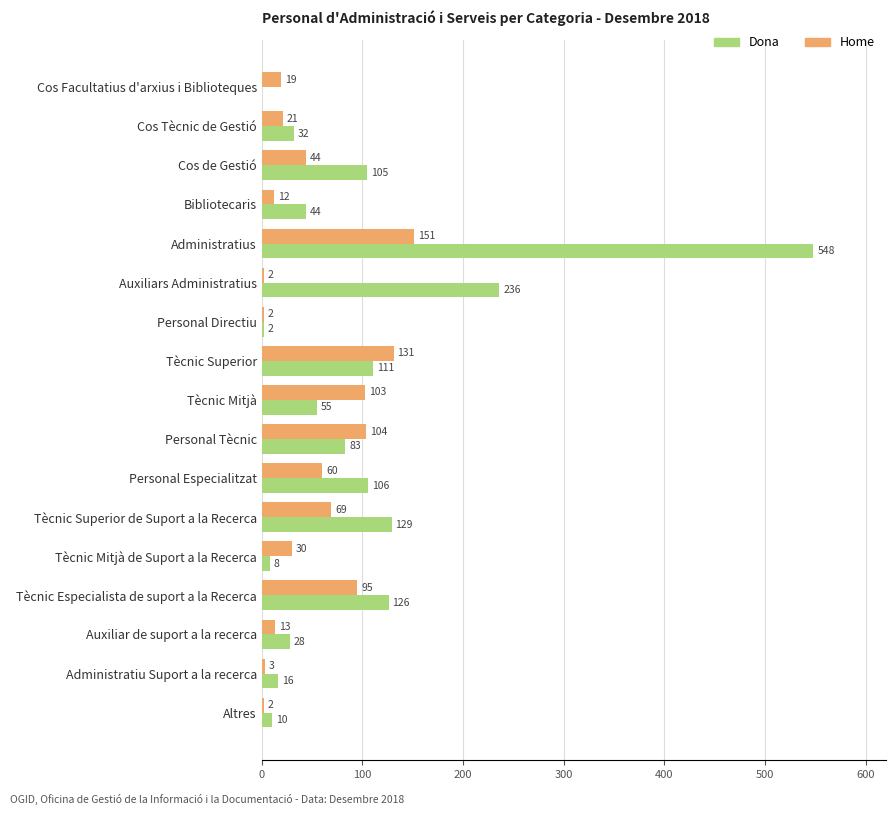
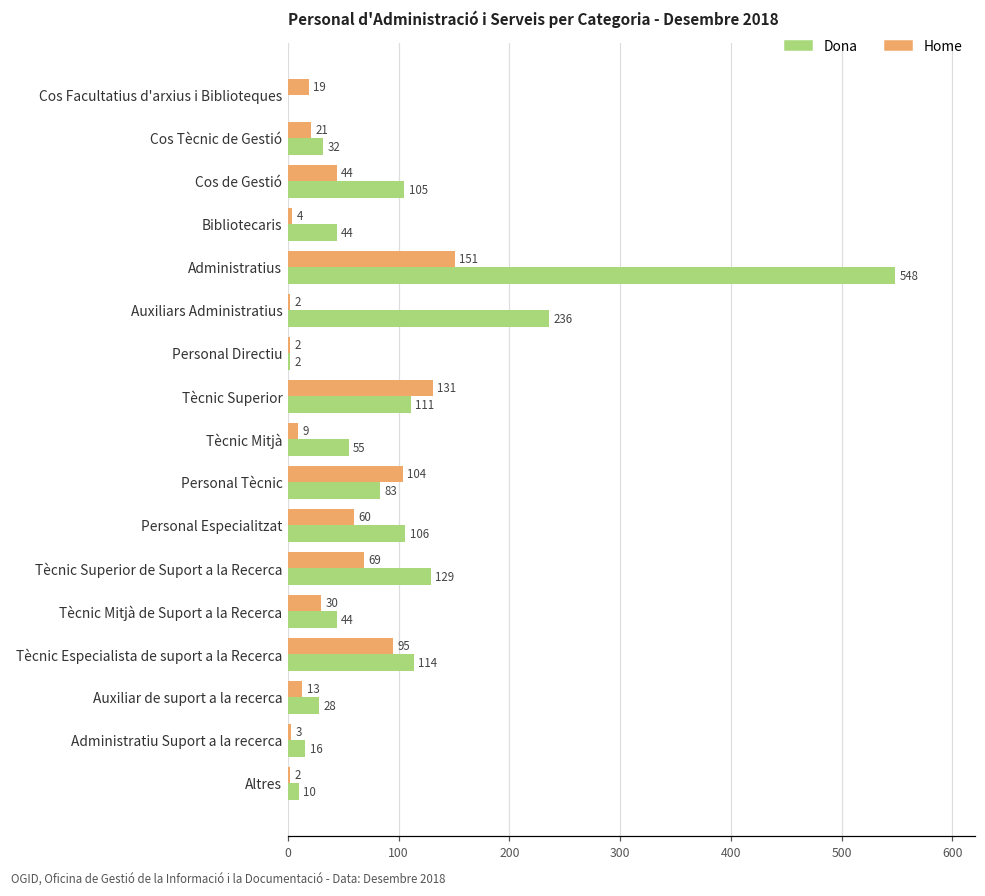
  {
    "Dona": {
      "Cos Tècnic de Gestió": 32,
      "Cos de Gestió": 105,
      "Bibliotecaris": 44,
      "Administratius": 548,
      "Auxiliars Administratius": 236,
      "Personal Directiu": 2,
      "Tècnic Superior": 111,
      "Tècnic Mitjà": 55,
      "Personal Tècnic": 83,
      "Personal Especialitzat": 106,
      "Tècnic Superior de Suport a la Recerca": 129,
-     "Tècnic Mitjà de Suport a la Recerca": 8,
-     "Tècnic Especialista de suport a la Recerca": 126,
+     "Tècnic Mitjà de Suport a la Recerca": 44,
+     "Tècnic Especialista de suport a la Recerca": 114,
      "Auxiliar de suport a la recerca": 28,
      "Administratiu Suport a la recerca": 16,
      "Altres": 10
    },
    "Home": {
      "Cos Facultatius d'arxius i Biblioteques": 19,
      "Cos Tècnic de Gestió": 21,
      "Cos de Gestió": 44,
-     "Bibliotecaris": 12,
+     "Bibliotecaris": 4,
      "Administratius": 151,
      "Auxiliars Administratius": 2,
      "Personal Directiu": 2,
      "Tècnic Superior": 131,
-     "Tècnic Mitjà": 103,
+     "Tècnic Mitjà": 9,
      "Personal Tècnic": 104,
      "Personal Especialitzat": 60,
      "Tècnic Superior de Suport a la Recerca": 69,
      "Tècnic Mitjà de Suport a la Recerca": 30,
      "Tècnic Especialista de suport a la Recerca": 95,
      "Auxiliar de suport a la recerca": 13,
      "Administratiu Suport a la recerca": 3,
      "Altres": 2
    }
  }
